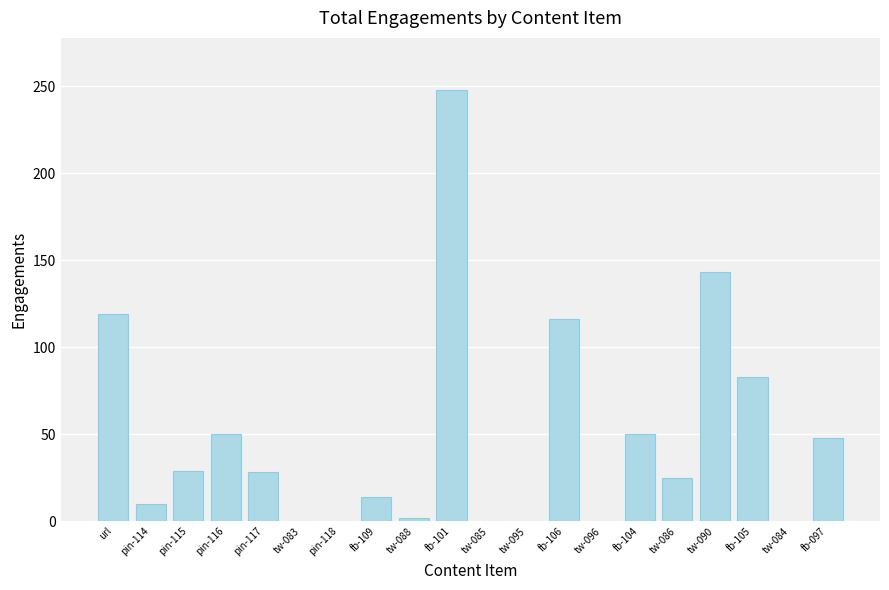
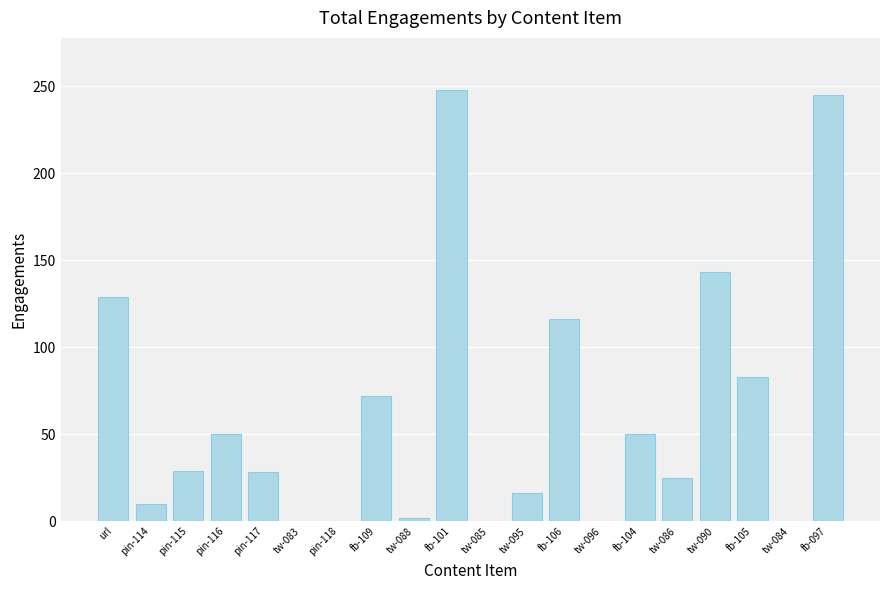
  {
-   "url": 119,
+   "url": 129,
    "pin-114": 10,
    "pin-115": 29,
    "pin-116": 50,
    "pin-117": 28,
    "tw-083": 0,
    "pin-118": 0,
-   "fb-109": 14,
+   "fb-109": 72,
    "tw-088": 2,
    "fb-101": 248,
    "tw-085": 0,
-   "tw-095": 0,
+   "tw-095": 16,
    "fb-106": 116,
    "tw-096": 0,
    "fb-104": 50,
    "tw-086": 25,
    "tw-090": 143,
    "fb-105": 83,
    "tw-084": 0,
-   "fb-097": 48
+   "fb-097": 245
  }
